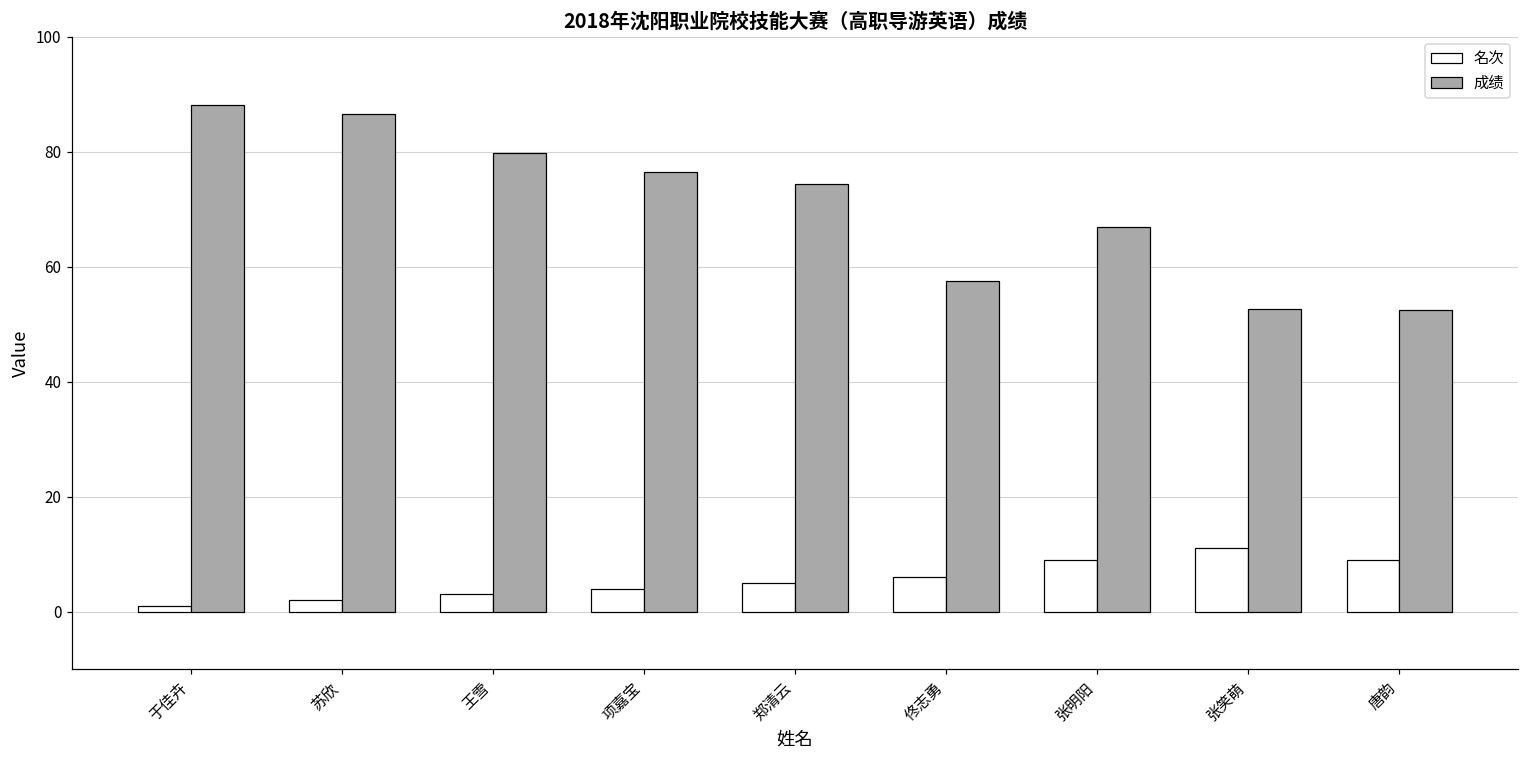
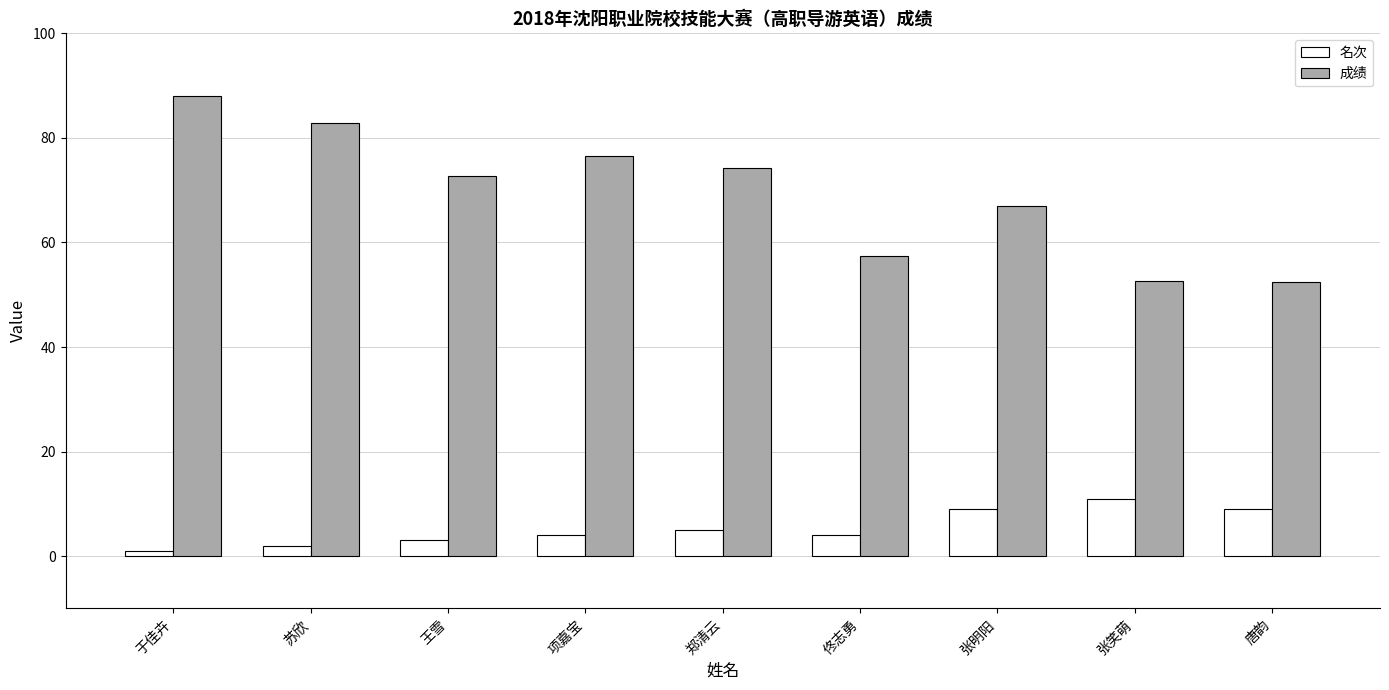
  {
    "名次": {
      "于佳卉": 1,
      "苏欣": 2,
      "王雪": 3,
      "项嘉宝": 4,
      "郑清云": 5,
-     "佟志勇": 6,
+     "佟志勇": 4,
      "张明阳": 9,
      "张笑萌": 11,
      "唐韵": 9
    },
    "成绩": {
      "于佳卉": 88,
-     "苏欣": 87,
-     "王雪": 80,
+     "苏欣": 83,
+     "王雪": 73,
      "项嘉宝": 77,
      "郑清云": 74,
      "佟志勇": 57,
      "张明阳": 67,
      "张笑萌": 53,
      "唐韵": 53
    }
  }
